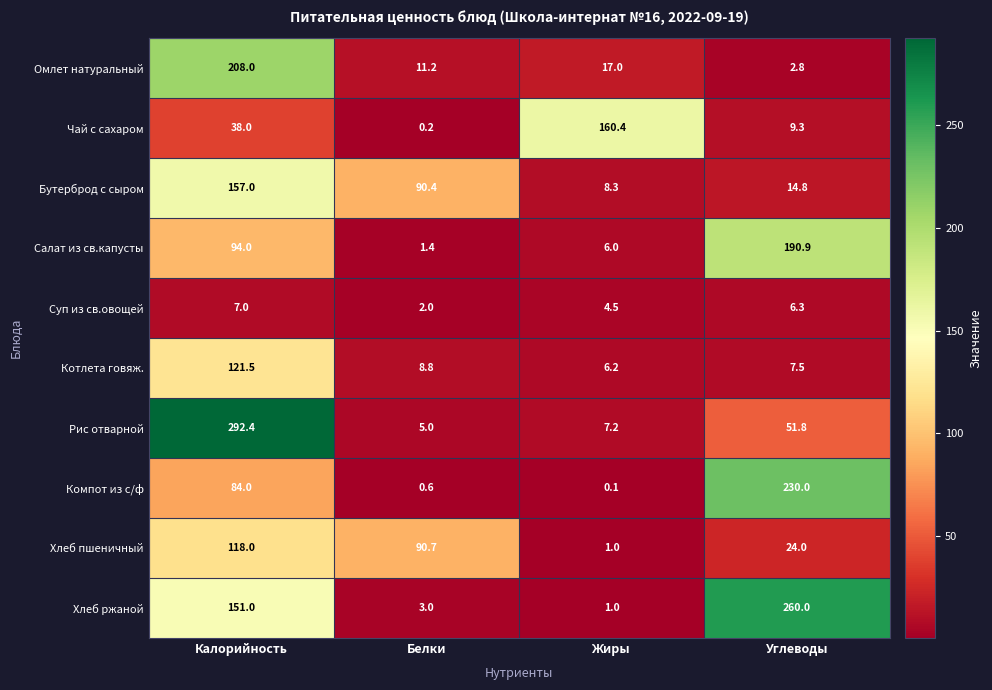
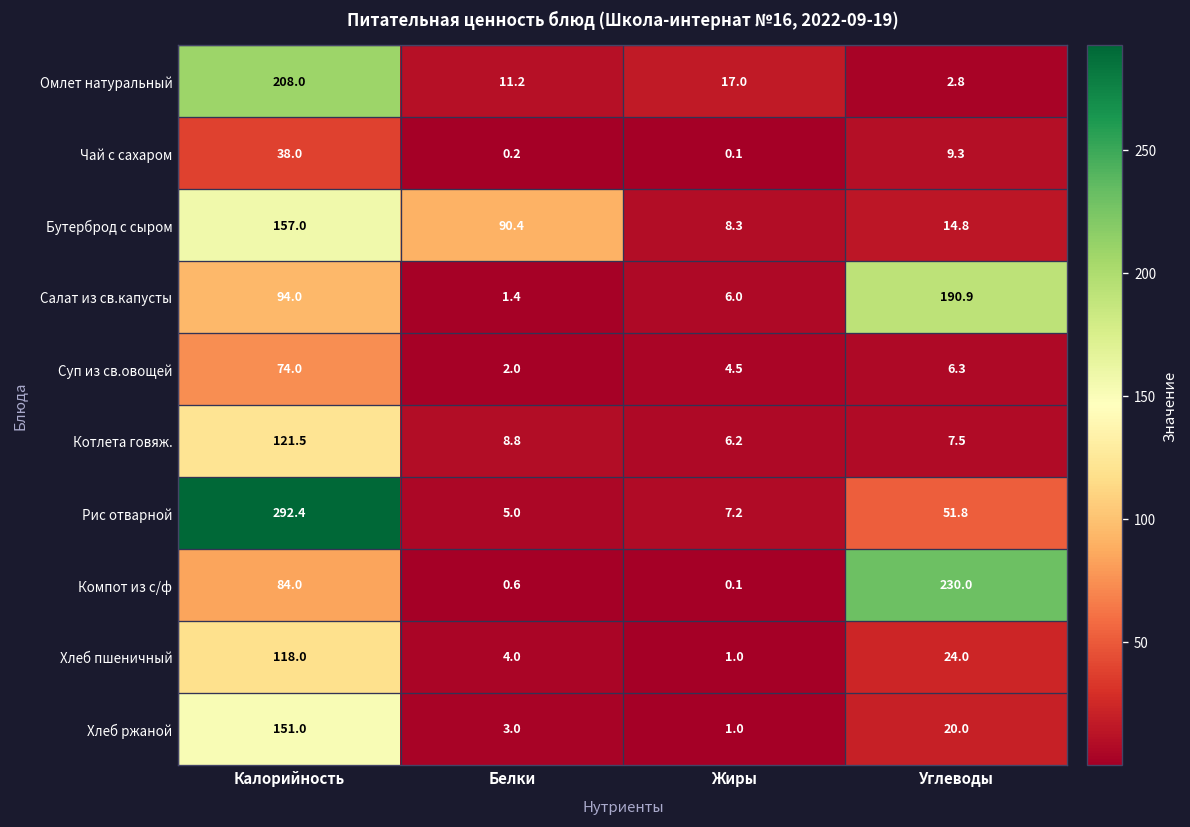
  {
    "Омлет натуральный": {
      "Калорийность": 208.0,
      "Белки": 11.2,
      "Жиры": 17.0,
      "Углеводы": 2.8
    },
    "Чай с сахаром": {
      "Калорийность": 38.0,
      "Белки": 0.2,
-     "Жиры": 160.4,
+     "Жиры": 0.1,
      "Углеводы": 9.3
    },
    "Бутерброд с сыром": {
      "Калорийность": 157.0,
      "Белки": 90.4,
      "Жиры": 8.3,
      "Углеводы": 14.8
    },
    "Салат из св.капусты": {
      "Калорийность": 94.0,
      "Белки": 1.4,
      "Жиры": 6.0,
      "Углеводы": 190.9
    },
    "Суп из св.овощей": {
-     "Калорийность": 7.0,
+     "Калорийность": 74.0,
      "Белки": 2.0,
      "Жиры": 4.5,
      "Углеводы": 6.3
    },
    "Котлета говяж.": {
      "Калорийность": 121.5,
      "Белки": 8.8,
      "Жиры": 6.2,
      "Углеводы": 7.5
    },
    "Рис отварной": {
      "Калорийность": 292.4,
      "Белки": 5.0,
      "Жиры": 7.2,
      "Углеводы": 51.8
    },
    "Компот из с/ф": {
      "Калорийность": 84.0,
      "Белки": 0.6,
      "Жиры": 0.1,
      "Углеводы": 230.0
    },
    "Хлеб пшеничный": {
      "Калорийность": 118.0,
-     "Белки": 90.7,
+     "Белки": 4.0,
      "Жиры": 1.0,
      "Углеводы": 24.0
    },
    "Хлеб ржаной": {
      "Калорийность": 151.0,
      "Белки": 3.0,
      "Жиры": 1.0,
-     "Углеводы": 260.0
+     "Углеводы": 20.0
    }
  }
